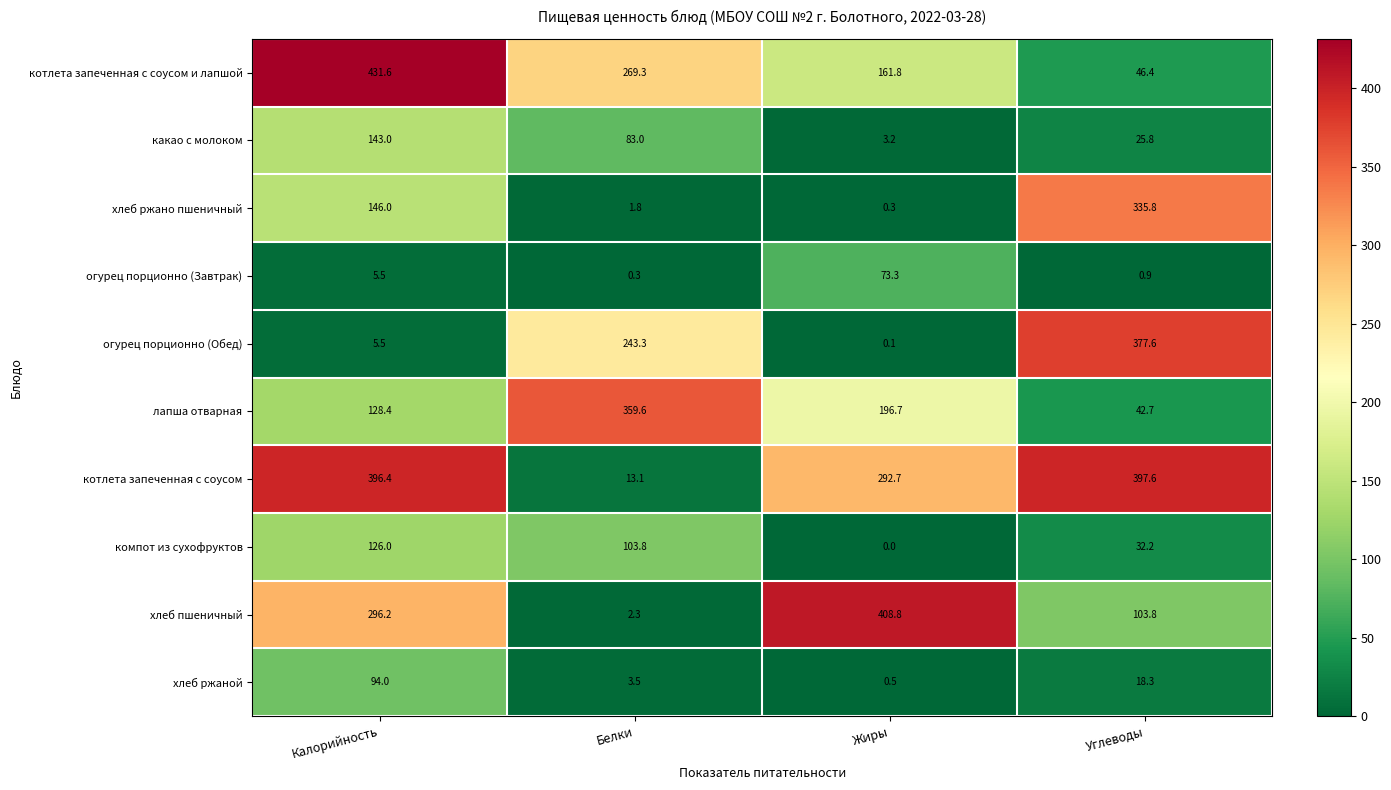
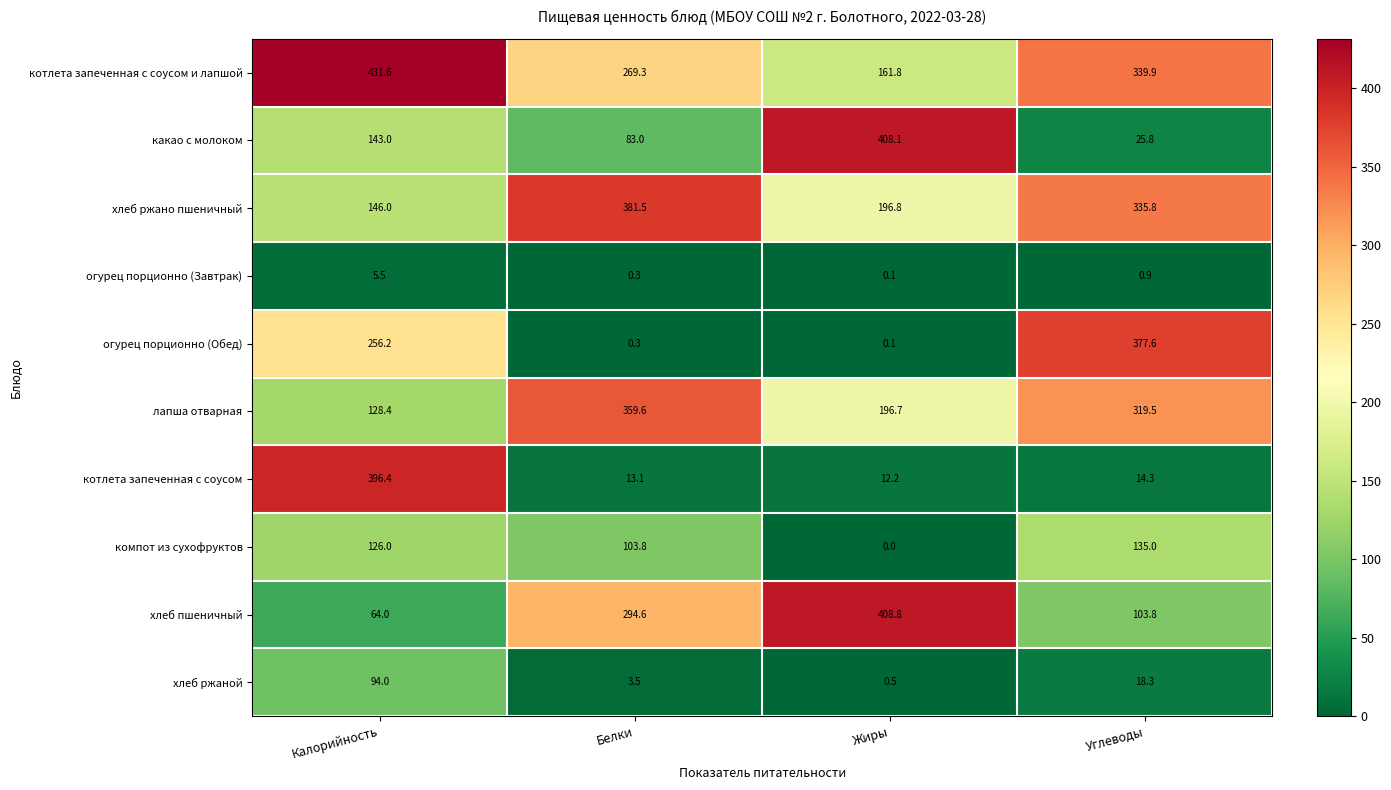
  {
    "котлета запеченная с соусом и лапшой": {
      "Калорийность": 431.6,
      "Белки": 269.3,
      "Жиры": 161.8,
-     "Углеводы": 46.4
+     "Углеводы": 339.9
    },
    "какао с молоком": {
      "Калорийность": 143.0,
      "Белки": 83.0,
-     "Жиры": 3.2,
+     "Жиры": 408.1,
      "Углеводы": 25.8
    },
    "хлеб ржано пшеничный": {
      "Калорийность": 146.0,
-     "Белки": 1.8,
-     "Жиры": 0.3,
+     "Белки": 381.5,
+     "Жиры": 196.8,
      "Углеводы": 335.8
    },
    "огурец порционно (Завтрак)": {
      "Калорийность": 5.5,
      "Белки": 0.3,
-     "Жиры": 73.3,
+     "Жиры": 0.1,
      "Углеводы": 0.9
    },
    "огурец порционно (Обед)": {
-     "Калорийность": 5.5,
-     "Белки": 243.3,
+     "Калорийность": 256.2,
+     "Белки": 0.3,
      "Жиры": 0.1,
      "Углеводы": 377.6
    },
    "лапша отварная": {
      "Калорийность": 128.4,
      "Белки": 359.6,
      "Жиры": 196.7,
-     "Углеводы": 42.7
+     "Углеводы": 319.5
    },
    "котлета запеченная с соусом": {
      "Калорийность": 396.4,
      "Белки": 13.1,
-     "Жиры": 292.7,
-     "Углеводы": 397.6
+     "Жиры": 12.2,
+     "Углеводы": 14.3
    },
    "компот из сухофруктов": {
      "Калорийность": 126.0,
      "Белки": 103.8,
      "Жиры": 0.0,
-     "Углеводы": 32.2
+     "Углеводы": 135.0
    },
    "хлеб пшеничный": {
-     "Калорийность": 296.2,
-     "Белки": 2.3,
+     "Калорийность": 64.0,
+     "Белки": 294.6,
      "Жиры": 408.8,
      "Углеводы": 103.8
    },
    "хлеб ржаной": {
      "Калорийность": 94.0,
      "Белки": 3.5,
      "Жиры": 0.5,
      "Углеводы": 18.3
    }
  }
